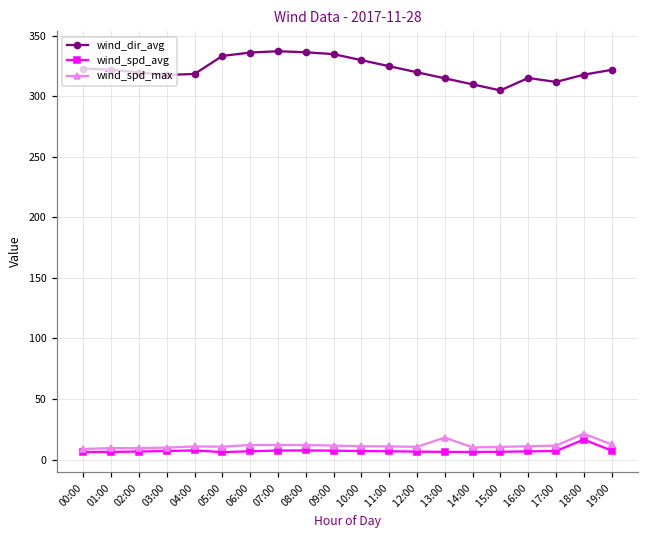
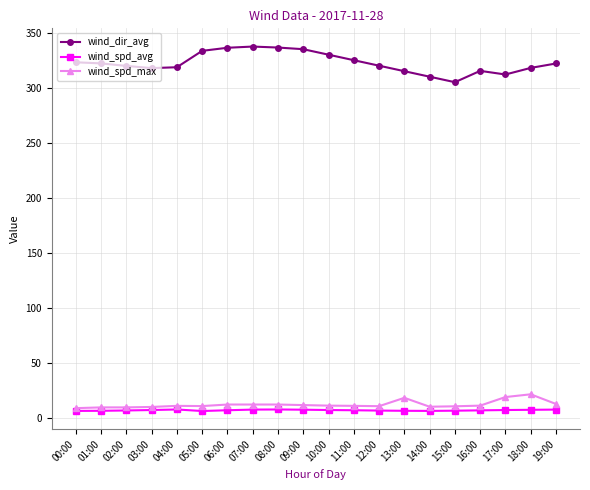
  {
    "wind_dir_avg": {
      "04:00": 319,
      "05:00": 334,
      "06:00": 336,
      "07:00": 337,
      "08:00": 337,
      "09:00": 335,
      "10:00": 330,
      "11:00": 325,
      "12:00": 320,
      "13:00": 315,
      "14:00": 310,
      "15:00": 305,
      "16:00": 315,
      "17:00": 312,
      "18:00": 318,
      "19:00": 322
    },
    "wind_spd_avg": {
      "00:00": 6,
      "01:00": 6,
      "02:00": 7,
      "03:00": 7,
      "04:00": 8,
      "05:00": 6,
      "06:00": 7,
      "07:00": 7,
      "08:00": 8,
      "09:00": 7,
      "10:00": 7,
      "11:00": 7,
      "12:00": 7,
      "13:00": 6,
      "14:00": 6,
      "15:00": 6,
      "16:00": 7,
      "17:00": 7,
-     "18:00": 17,
+     "18:00": 7,
      "19:00": 7
    },
    "wind_spd_max": {
      "00:00": 9,
      "01:00": 9,
      "02:00": 9,
      "03:00": 10,
      "04:00": 11,
      "05:00": 11,
      "06:00": 12,
      "07:00": 12,
      "08:00": 12,
      "09:00": 12,
      "10:00": 11,
      "11:00": 11,
      "12:00": 11,
      "13:00": 18,
      "14:00": 10,
      "15:00": 10,
      "16:00": 11,
-     "17:00": 12,
+     "17:00": 19,
      "18:00": 21,
      "19:00": 13
    }
  }
